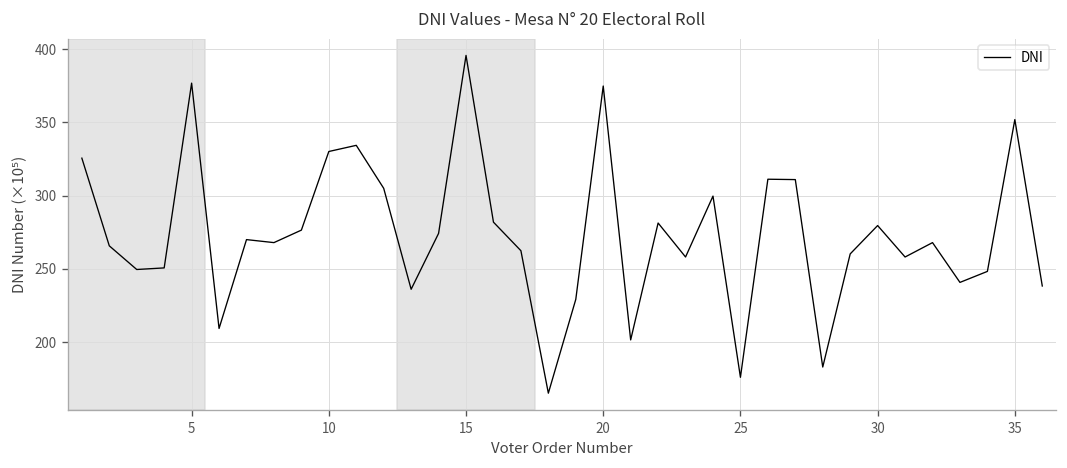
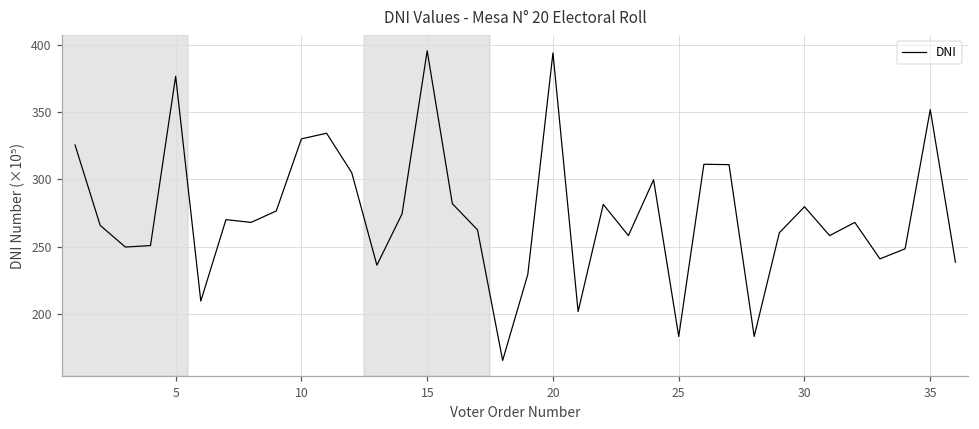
  {
    "5": 377,
    "10": 330,
    "15": 396,
-   "20": 375,
-   "25": 176,
+   "20": 394,
+   "25": 183,
    "30": 280,
    "35": 352
  }
